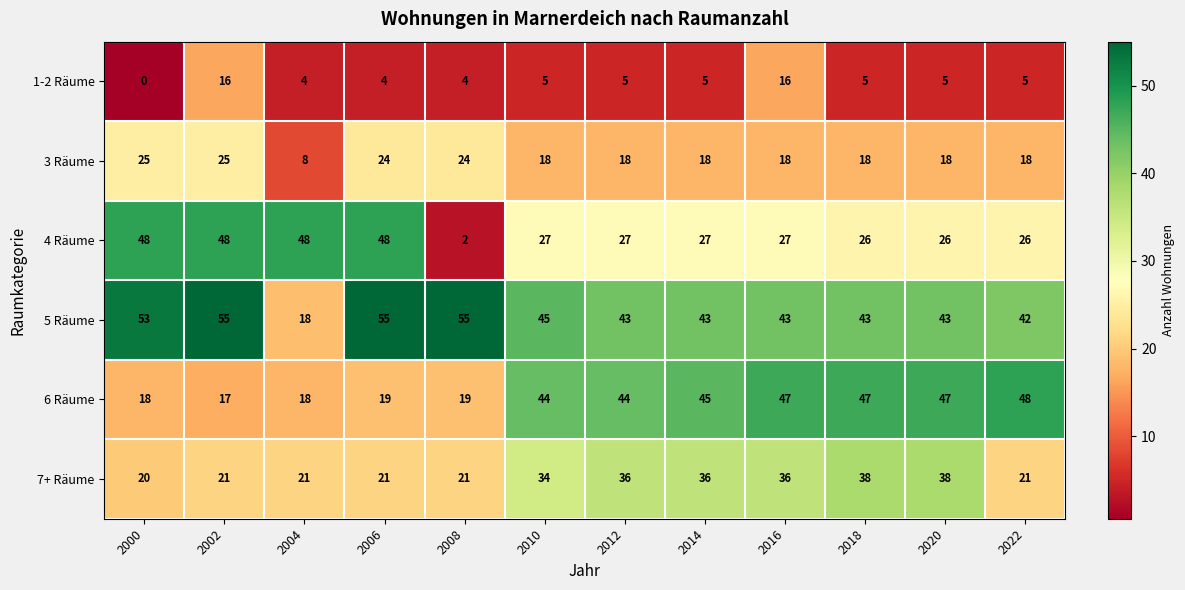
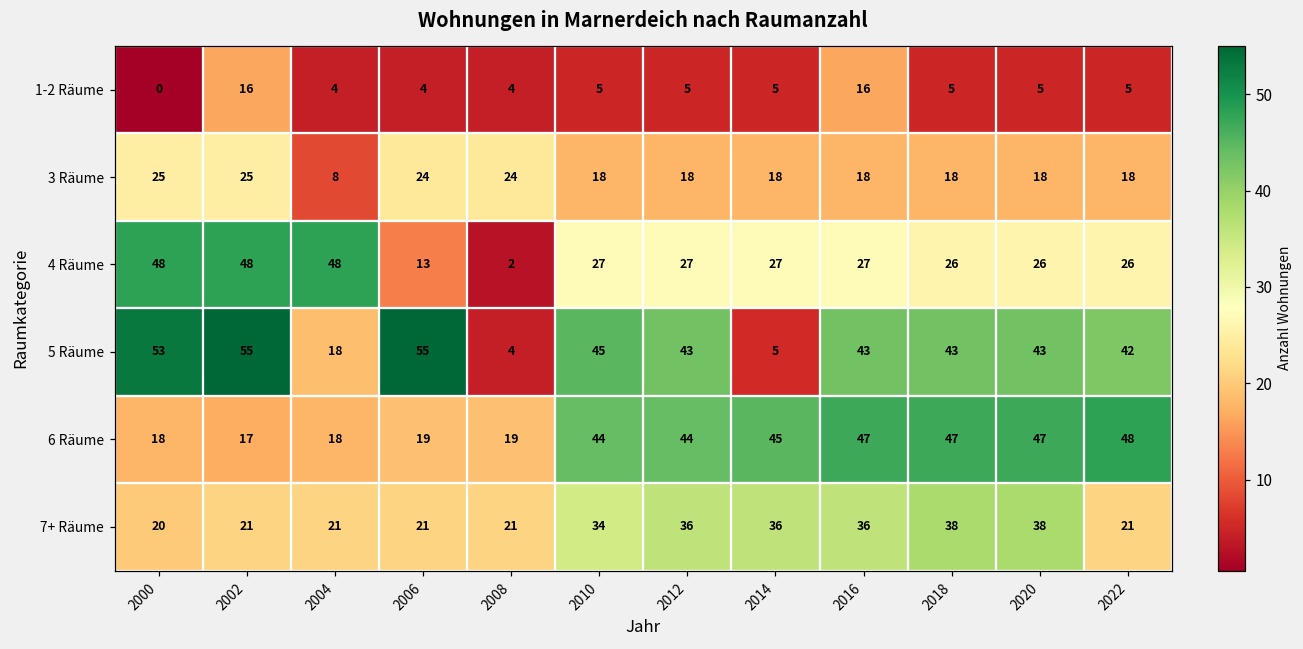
  {
    "1-2 Räume": {
      "2000": 0,
      "2002": 16,
      "2004": 4,
      "2006": 4,
      "2008": 4,
      "2010": 5,
      "2012": 5,
      "2014": 5,
      "2016": 16,
      "2018": 5,
      "2020": 5,
      "2022": 5
    },
    "3 Räume": {
      "2000": 25,
      "2002": 25,
      "2004": 8,
      "2006": 24,
      "2008": 24,
      "2010": 18,
      "2012": 18,
      "2014": 18,
      "2016": 18,
      "2018": 18,
      "2020": 18,
      "2022": 18
    },
    "4 Räume": {
      "2000": 48,
      "2002": 48,
      "2004": 48,
-     "2006": 48,
+     "2006": 13,
      "2008": 2,
      "2010": 27,
      "2012": 27,
      "2014": 27,
      "2016": 27,
      "2018": 26,
      "2020": 26,
      "2022": 26
    },
    "5 Räume": {
      "2000": 53,
      "2002": 55,
      "2004": 18,
      "2006": 55,
-     "2008": 55,
+     "2008": 4,
      "2010": 45,
      "2012": 43,
-     "2014": 43,
+     "2014": 5,
      "2016": 43,
      "2018": 43,
      "2020": 43,
      "2022": 42
    },
    "6 Räume": {
      "2000": 18,
      "2002": 17,
      "2004": 18,
      "2006": 19,
      "2008": 19,
      "2010": 44,
      "2012": 44,
      "2014": 45,
      "2016": 47,
      "2018": 47,
      "2020": 47,
      "2022": 48
    },
    "7+ Räume": {
      "2000": 20,
      "2002": 21,
      "2004": 21,
      "2006": 21,
      "2008": 21,
      "2010": 34,
      "2012": 36,
      "2014": 36,
      "2016": 36,
      "2018": 38,
      "2020": 38,
      "2022": 21
    }
  }
